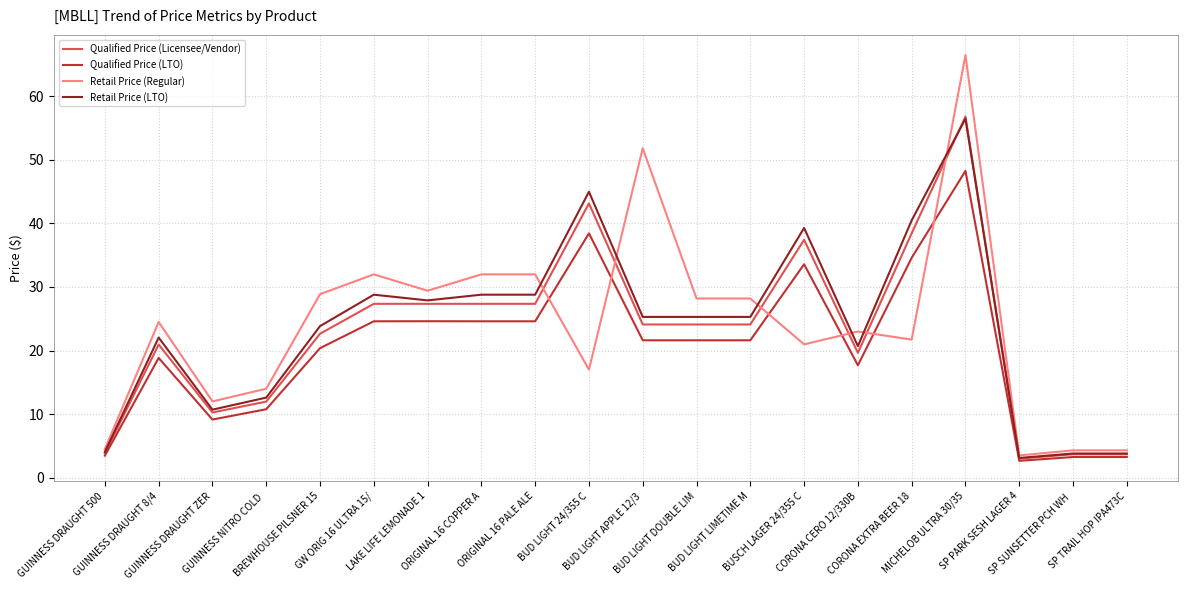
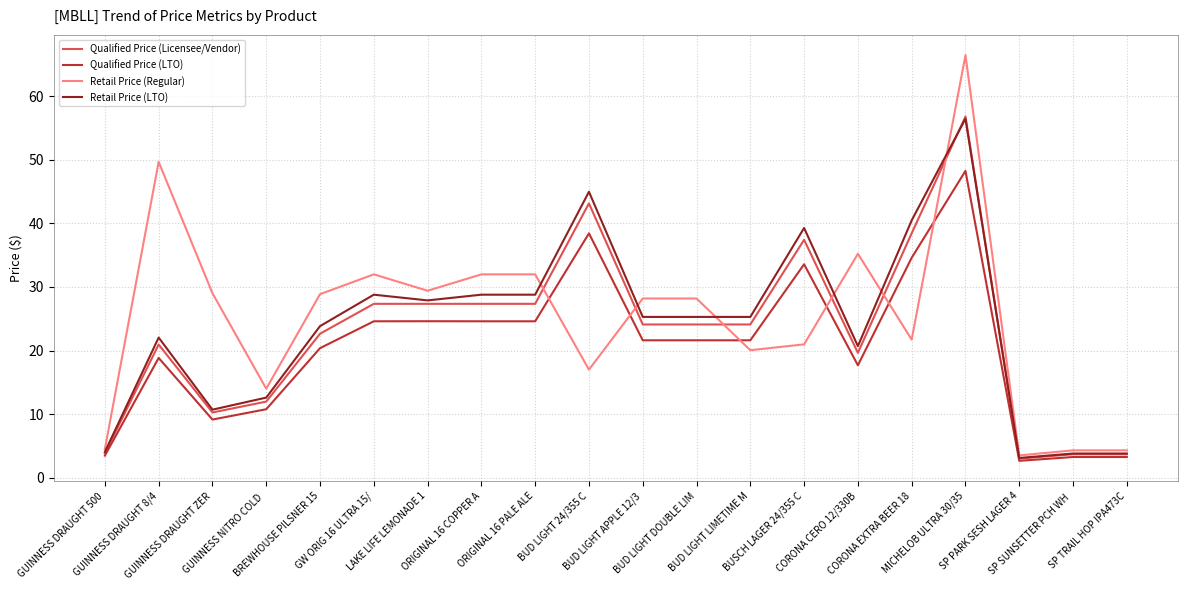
  {
    "Retail Price (Regular)": {
      "GUINNESS DRAUGHT 500": 4,
-     "GUINNESS DRAUGHT 8/4": 24,
-     "GUINNESS DRAUGHT ZER": 12,
+     "GUINNESS DRAUGHT 8/4": 50,
+     "GUINNESS DRAUGHT ZER": 29,
      "GUINNESS NITRO COLD": 14,
      "BREWHOUSE PILSNER 15": 29,
      "GW ORIG 16 ULTRA 15/": 32,
      "LAKE LIFE LEMONADE 1": 29,
      "ORIGINAL 16 COPPER A": 32,
      "ORIGINAL 16 PALE ALE": 32,
      "BUD LIGHT 24/355 C": 17,
-     "BUD LIGHT APPLE 12/3": 52,
+     "BUD LIGHT APPLE 12/3": 28,
      "BUD LIGHT DOUBLE LIM": 28,
-     "BUD LIGHT LIMETIME M": 28,
+     "BUD LIGHT LIMETIME M": 20,
      "BUSCH LAGER 24/355 C": 21,
-     "CORONA CERO 12/330B": 23,
+     "CORONA CERO 12/330B": 35,
      "CORONA EXTRA BEER 18": 22,
      "MICHELOB ULTRA 30/35": 66,
      "SP PARK SESH LAGER 4": 3,
      "SP SUNSETTER PCH WH": 4,
      "SP TRAIL HOP IPA473C": 4
    }
  }
